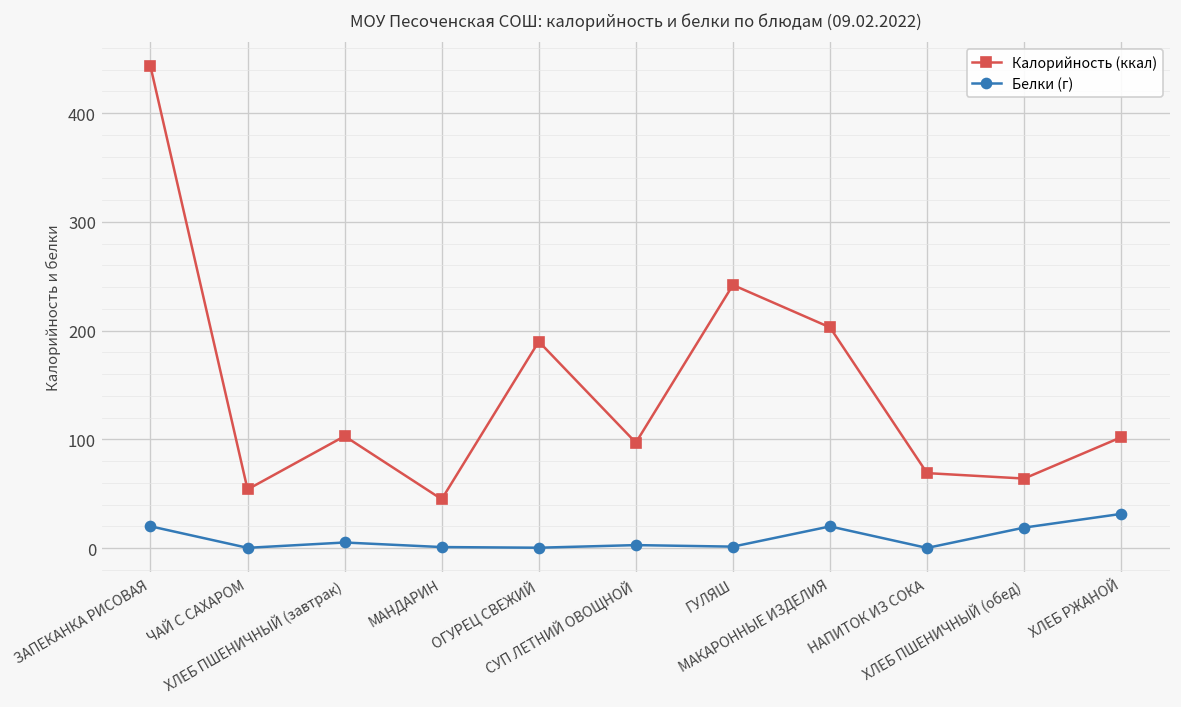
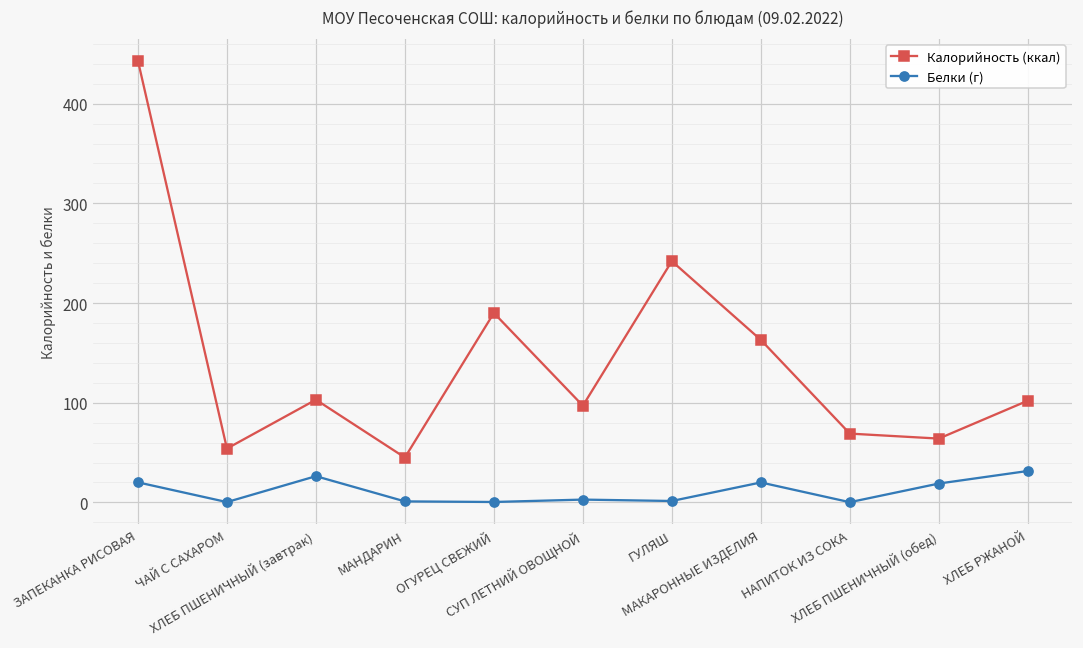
  {
    "Калорийность (ккал)": {
      "ЗАПЕКАНКА РИСОВАЯ": 440,
      "ЧАЙ С САХАРОМ": 50,
      "ХЛЕБ ПШЕНИЧНЫЙ (завтрак)": 100,
      "МАНДАРИН": 50,
      "ОГУРЕЦ СВЕЖИЙ": 190,
      "СУП ЛЕТНИЙ ОВОЩНОЙ": 100,
      "ГУЛЯШ": 240,
-     "МАКАРОННЫЕ ИЗДЕЛИЯ": 200,
+     "МАКАРОННЫЕ ИЗДЕЛИЯ": 160,
      "НАПИТОК ИЗ СОКА": 70,
      "ХЛЕБ ПШЕНИЧНЫЙ (обед)": 60,
      "ХЛЕБ РЖАНОЙ": 100
    },
    "Белки (г)": {
      "ЗАПЕКАНКА РИСОВАЯ": 20,
      "ЧАЙ С САХАРОМ": 0,
-     "ХЛЕБ ПШЕНИЧНЫЙ (завтрак)": 10,
+     "ХЛЕБ ПШЕНИЧНЫЙ (завтрак)": 30,
      "МАНДАРИН": 0,
      "ОГУРЕЦ СВЕЖИЙ": 0,
      "СУП ЛЕТНИЙ ОВОЩНОЙ": 0,
      "ГУЛЯШ": 0,
      "МАКАРОННЫЕ ИЗДЕЛИЯ": 20,
      "НАПИТОК ИЗ СОКА": 0,
      "ХЛЕБ ПШЕНИЧНЫЙ (обед)": 20,
      "ХЛЕБ РЖАНОЙ": 30
    }
  }
